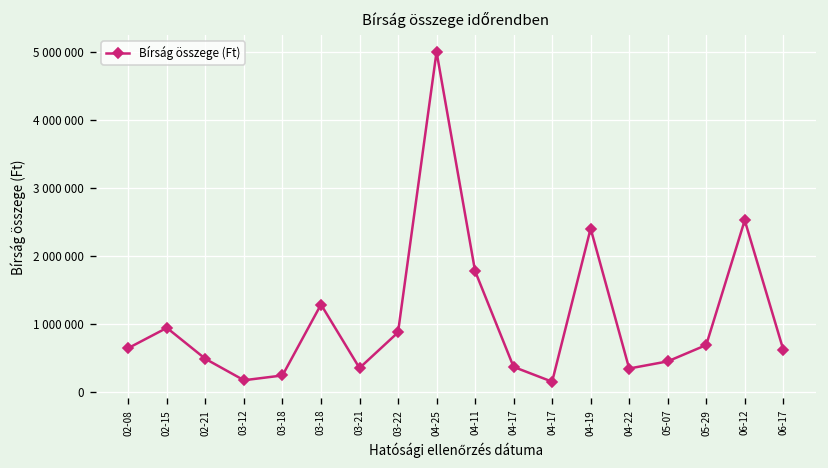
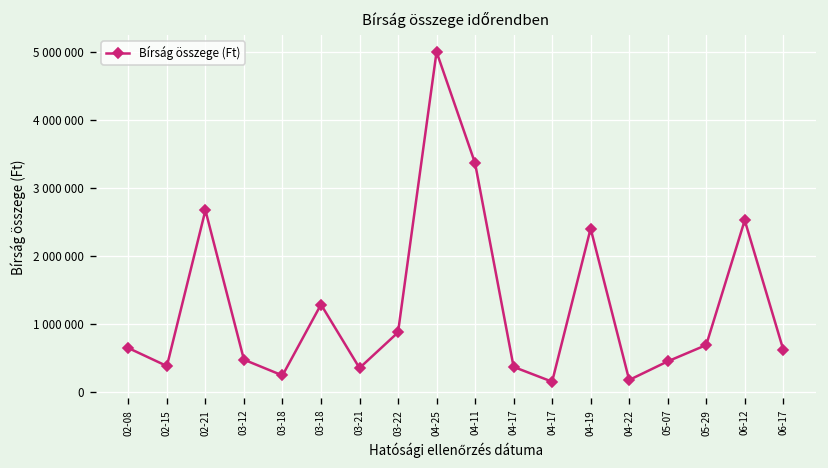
  {
    "02-08": 600000,
-   "02-15": 900000,
-   "02-21": 500000,
-   "03-12": 200000,
+   "02-15": 400000,
+   "02-21": 2700000,
+   "03-12": 500000,
    "03-21": 400000,
    "03-22": 900000,
    "04-25": 5000000,
-   "04-11": 1800000,
+   "04-11": 3400000,
    "04-19": 2400000,
-   "04-22": 300000,
+   "04-22": 200000,
    "05-07": 400000,
    "05-29": 700000,
    "06-12": 2500000,
    "06-17": 600000
  }
